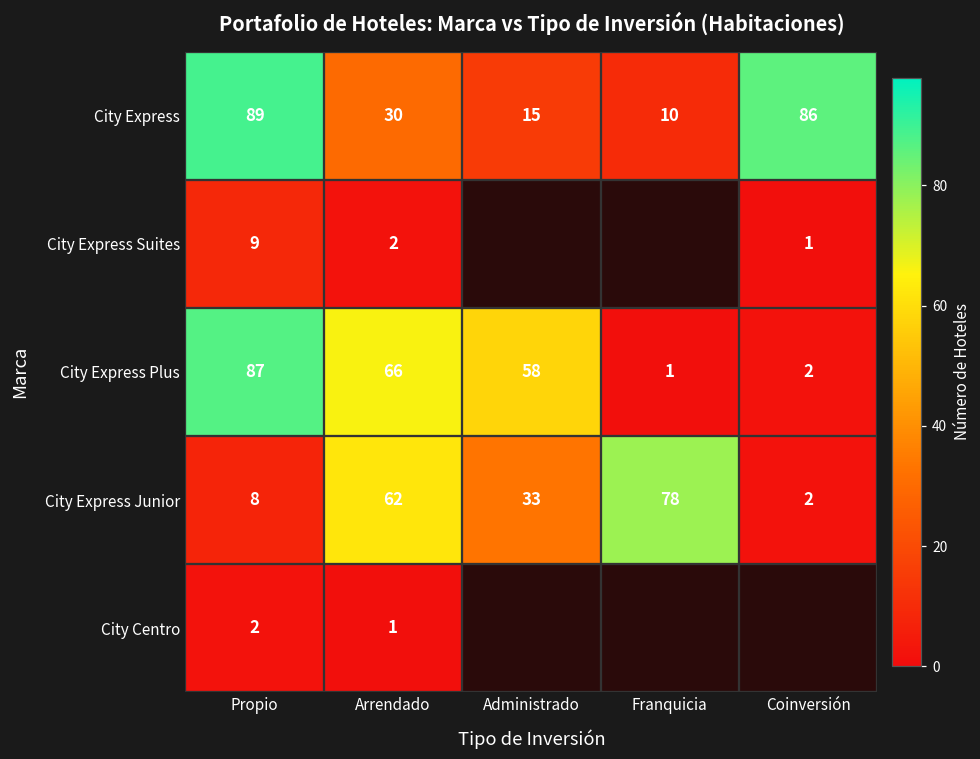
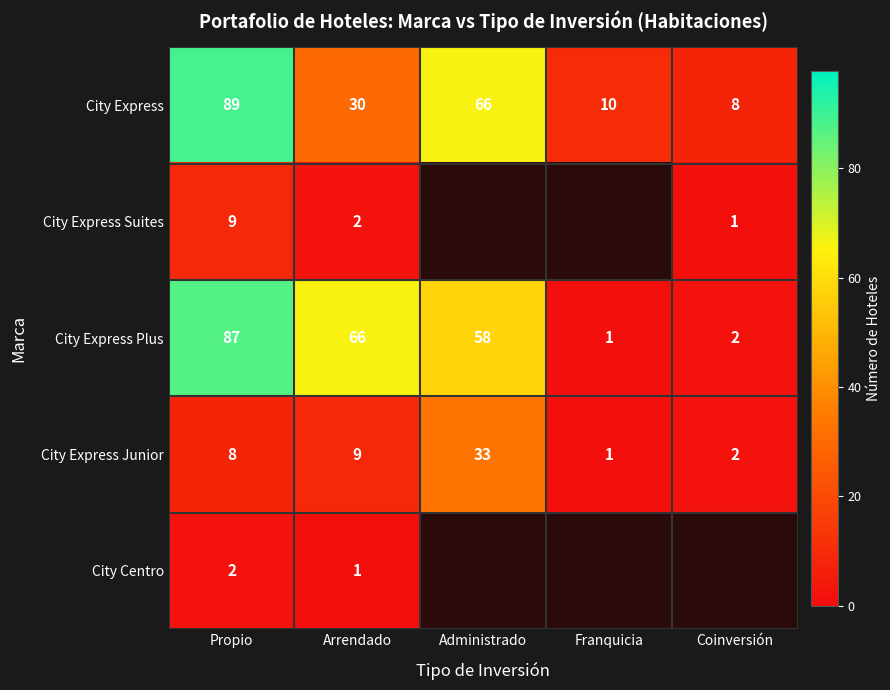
  {
    "City Express": {
      "Propio": 89,
      "Arrendado": 30,
-     "Administrado": 15,
+     "Administrado": 66,
      "Franquicia": 10,
-     "Coinversión": 86
+     "Coinversión": 8
    },
    "City Express Suites": {
      "Propio": 9,
      "Arrendado": 2,
      "Coinversión": 1
    },
    "City Express Plus": {
      "Propio": 87,
      "Arrendado": 66,
      "Administrado": 58,
      "Franquicia": 1,
      "Coinversión": 2
    },
    "City Express Junior": {
      "Propio": 8,
-     "Arrendado": 62,
+     "Arrendado": 9,
      "Administrado": 33,
-     "Franquicia": 78,
+     "Franquicia": 1,
      "Coinversión": 2
    },
    "City Centro": {
      "Propio": 2,
      "Arrendado": 1
    }
  }
